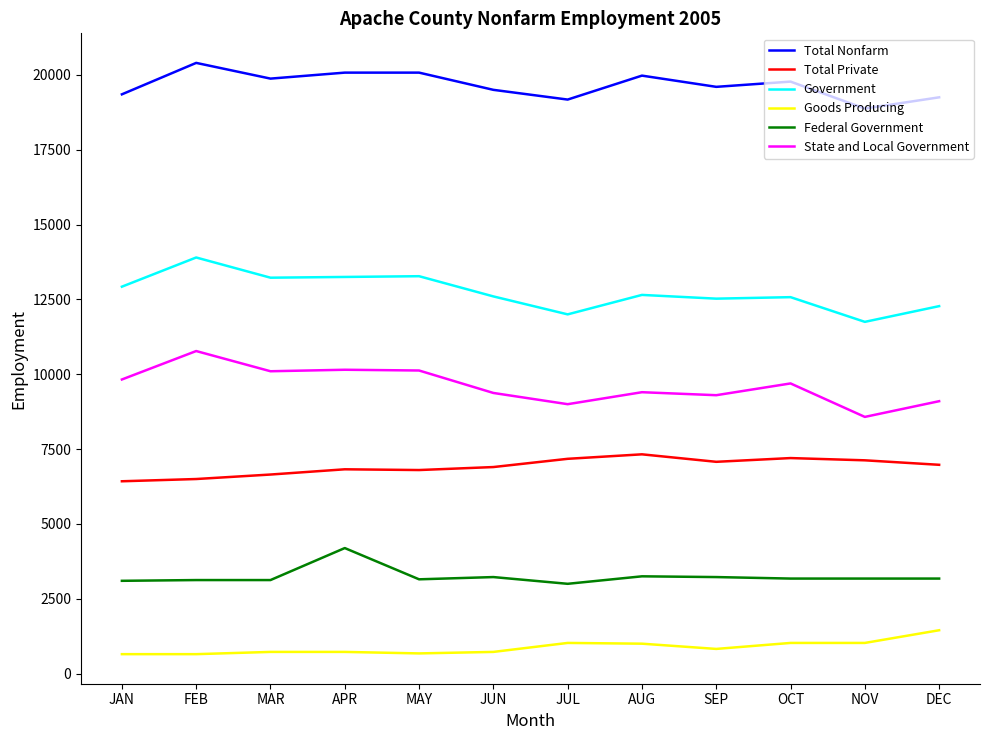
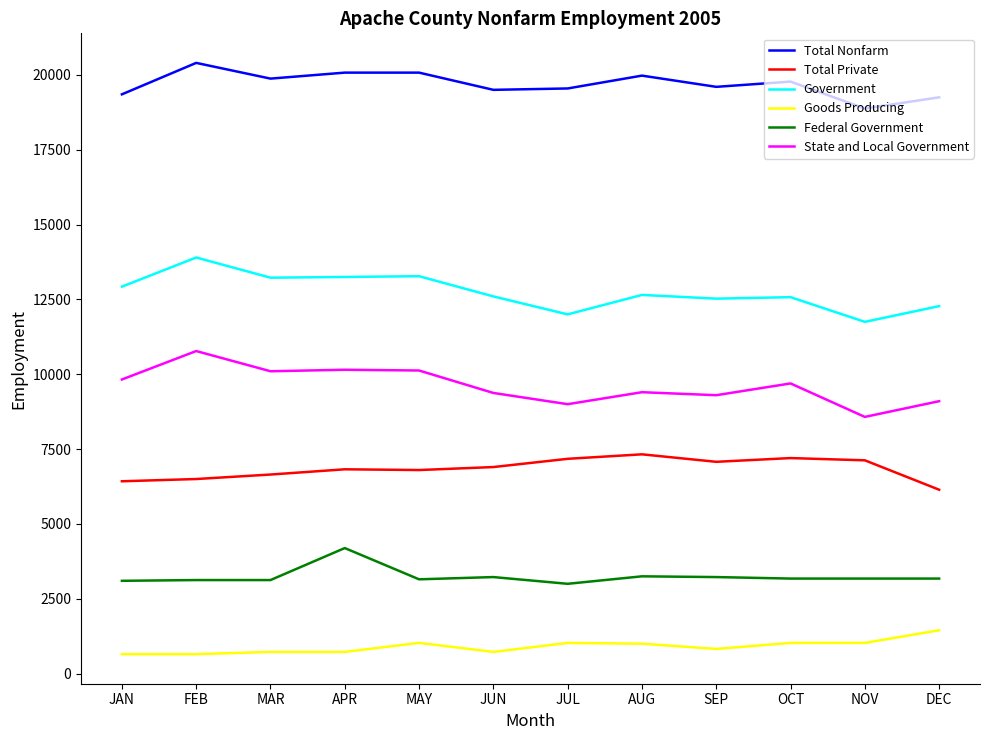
  {
    "Total Nonfarm": {
      "JAN": 19400,
      "FEB": 20400,
      "MAR": 19900,
      "APR": 20100,
      "MAY": 20100,
      "JUN": 19500,
-     "JUL": 19200,
+     "JUL": 19500,
      "AUG": 20000,
      "SEP": 19600
    },
    "Total Private": {
      "JAN": 6400,
      "FEB": 6500,
      "MAR": 6700,
      "APR": 6800,
      "MAY": 6800,
      "JUN": 6900,
      "JUL": 7200,
      "AUG": 7300,
      "SEP": 7100,
      "OCT": 7200,
      "NOV": 7100,
-     "DEC": 7000
+     "DEC": 6100
    },
    "Government": {
      "JAN": 12900,
      "FEB": 13900,
      "MAR": 13200,
      "APR": 13300,
      "MAY": 13300,
      "JUN": 12600,
      "JUL": 12000,
      "AUG": 12700,
      "SEP": 12500,
      "OCT": 12600,
      "NOV": 11800,
      "DEC": 12300
    },
    "Goods Producing": {
      "JAN": 700,
      "FEB": 700,
      "MAR": 700,
      "APR": 700,
-     "MAY": 700,
+     "MAY": 1000,
      "JUN": 700,
      "JUL": 1000,
      "AUG": 1000,
      "SEP": 800,
      "OCT": 1000,
      "NOV": 1000,
      "DEC": 1400
    },
    "Federal Government": {
      "JAN": 3100,
      "FEB": 3100,
      "MAR": 3100,
      "APR": 4200,
      "MAY": 3200,
      "JUN": 3200,
      "JUL": 3000,
      "AUG": 3300,
      "SEP": 3200,
      "OCT": 3200,
      "NOV": 3200,
      "DEC": 3200
    },
    "State and Local Government": {
      "JAN": 9800,
      "FEB": 10800,
      "MAR": 10100,
      "APR": 10200,
      "MAY": 10100,
      "JUN": 9400,
      "JUL": 9000,
      "AUG": 9400,
      "SEP": 9300,
      "OCT": 9700,
      "NOV": 8600,
      "DEC": 9100
    }
  }
